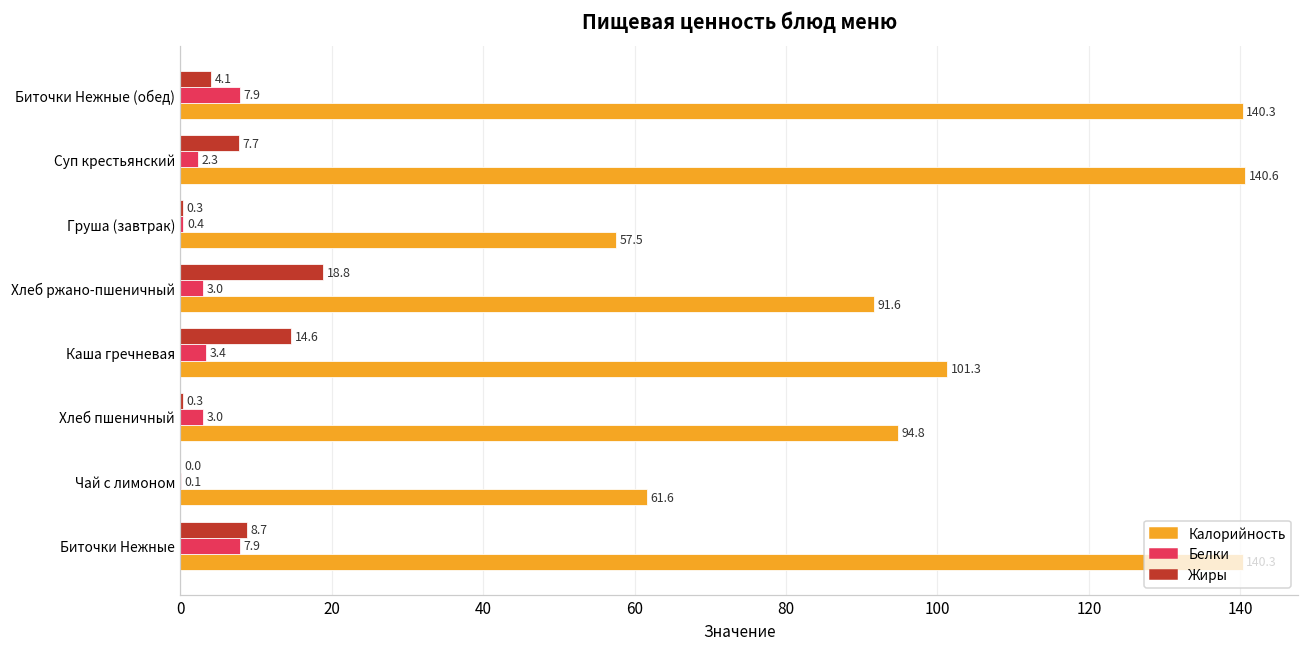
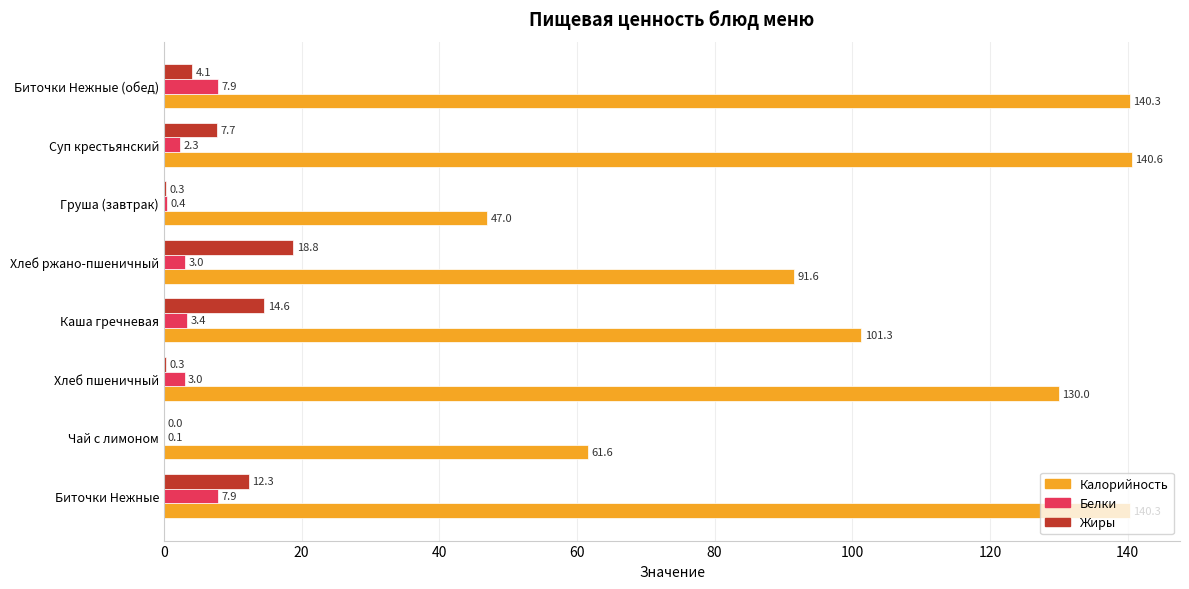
  {
    "Калорийность": {
      "Биточки Нежные (обед)": 140.3,
      "Суп крестьянский": 140.6,
-     "Груша (завтрак)": 57.5,
+     "Груша (завтрак)": 47.0,
      "Хлеб ржано-пшеничный": 91.6,
      "Каша гречневая": 101.3,
-     "Хлеб пшеничный": 94.8,
+     "Хлеб пшеничный": 130.0,
      "Чай с лимоном": 61.6
    },
    "Белки": {
      "Биточки Нежные (обед)": 7.9,
      "Суп крестьянский": 2.3,
      "Груша (завтрак)": 0.4,
      "Хлеб ржано-пшеничный": 3.0,
      "Каша гречневая": 3.4,
      "Хлеб пшеничный": 3.0,
      "Чай с лимоном": 0.1,
      "Биточки Нежные": 7.9
    },
    "Жиры": {
      "Биточки Нежные (обед)": 4.1,
      "Суп крестьянский": 7.7,
      "Груша (завтрак)": 0.3,
      "Хлеб ржано-пшеничный": 18.8,
      "Каша гречневая": 14.6,
      "Хлеб пшеничный": 0.3,
      "Чай с лимоном": 0.0,
-     "Биточки Нежные": 8.7
+     "Биточки Нежные": 12.3
    }
  }
